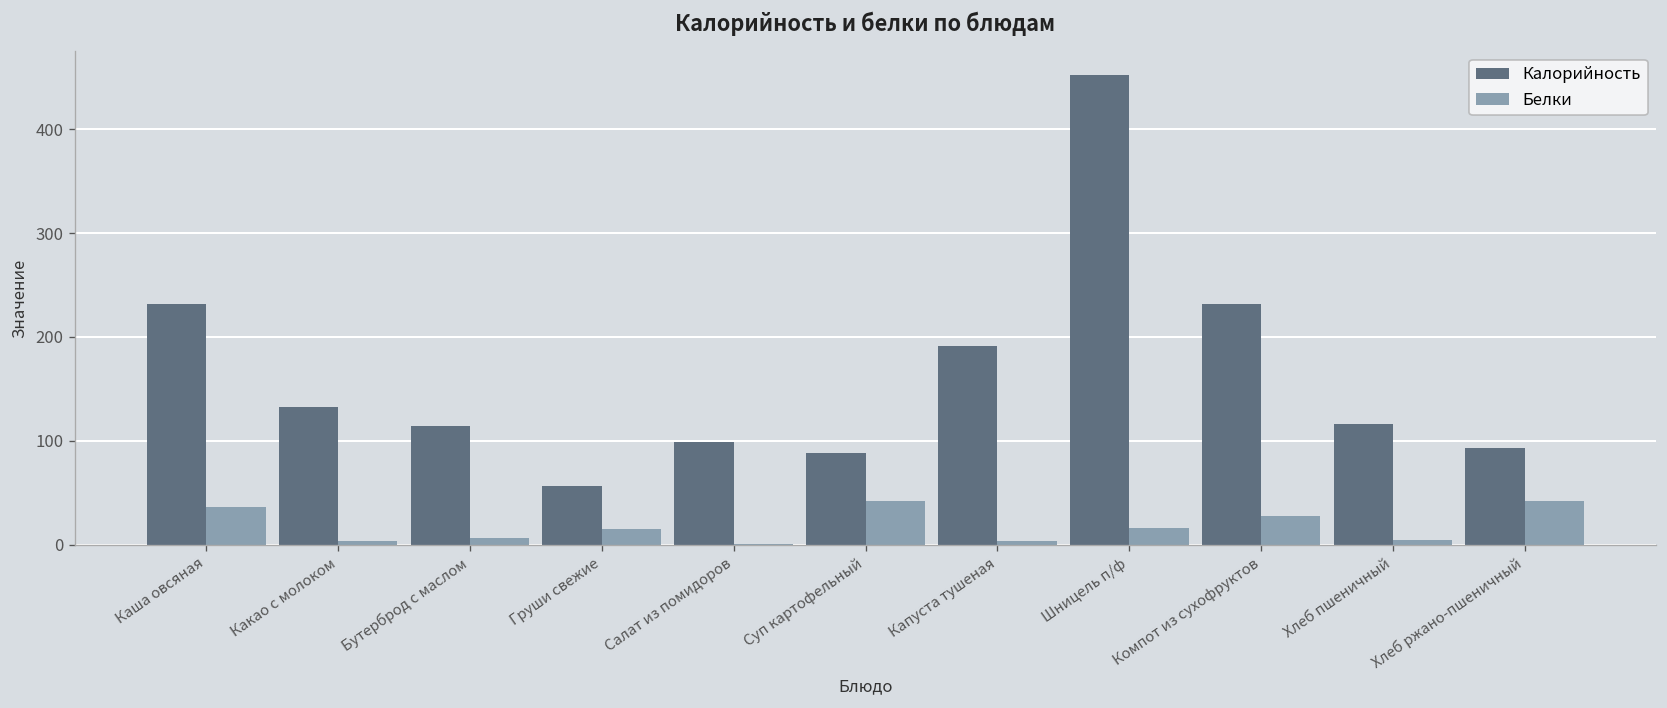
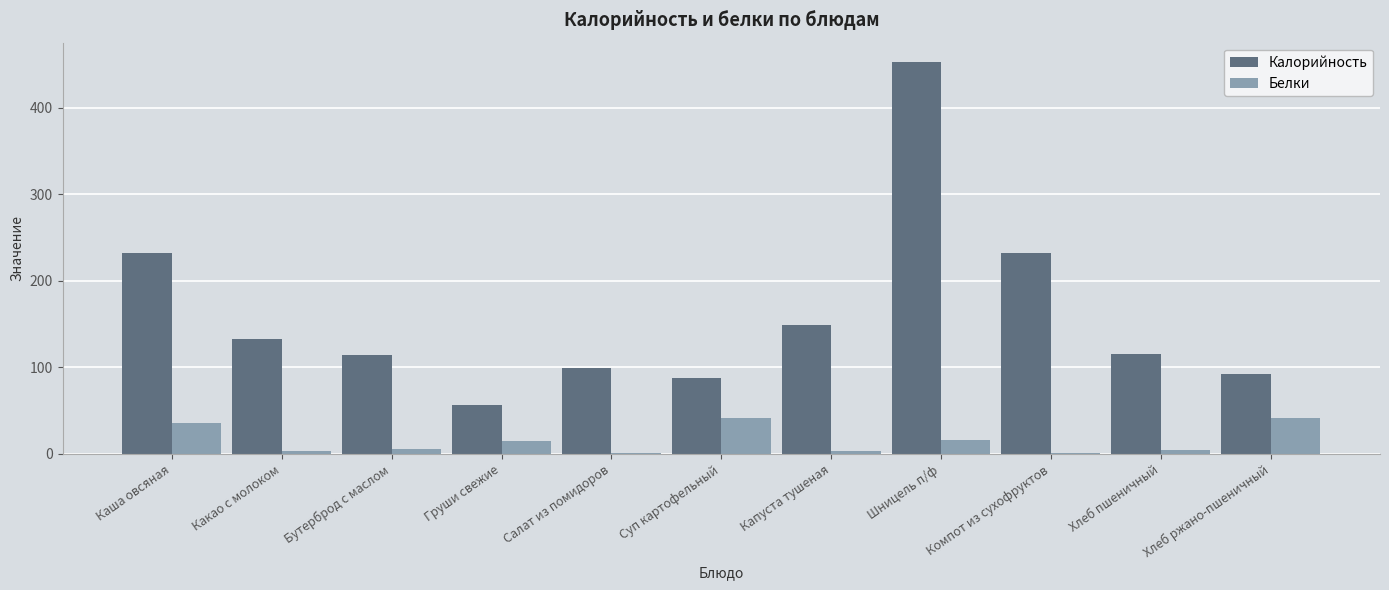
  {
    "Калорийность": {
      "Каша овсяная": 230,
      "Какао с молоком": 130,
      "Бутерброд с маслом": 110,
      "Груши свежие": 60,
      "Салат из помидоров": 100,
      "Суп картофельный": 90,
-     "Капуста тушеная": 190,
+     "Капуста тушеная": 150,
      "Шницель п/ф": 450,
      "Компот из сухофруктов": 230,
      "Хлеб пшеничный": 120,
      "Хлеб ржано-пшеничный": 90
    },
    "Белки": {
      "Каша овсяная": 40,
      "Какао с молоком": 0,
      "Бутерброд с маслом": 10,
      "Груши свежие": 20,
      "Суп картофельный": 40,
      "Капуста тушеная": 0,
      "Шницель п/ф": 20,
-     "Компот из сухофруктов": 30,
+     "Компот из сухофруктов": 0,
      "Хлеб пшеничный": 0,
      "Хлеб ржано-пшеничный": 40
    }
  }
